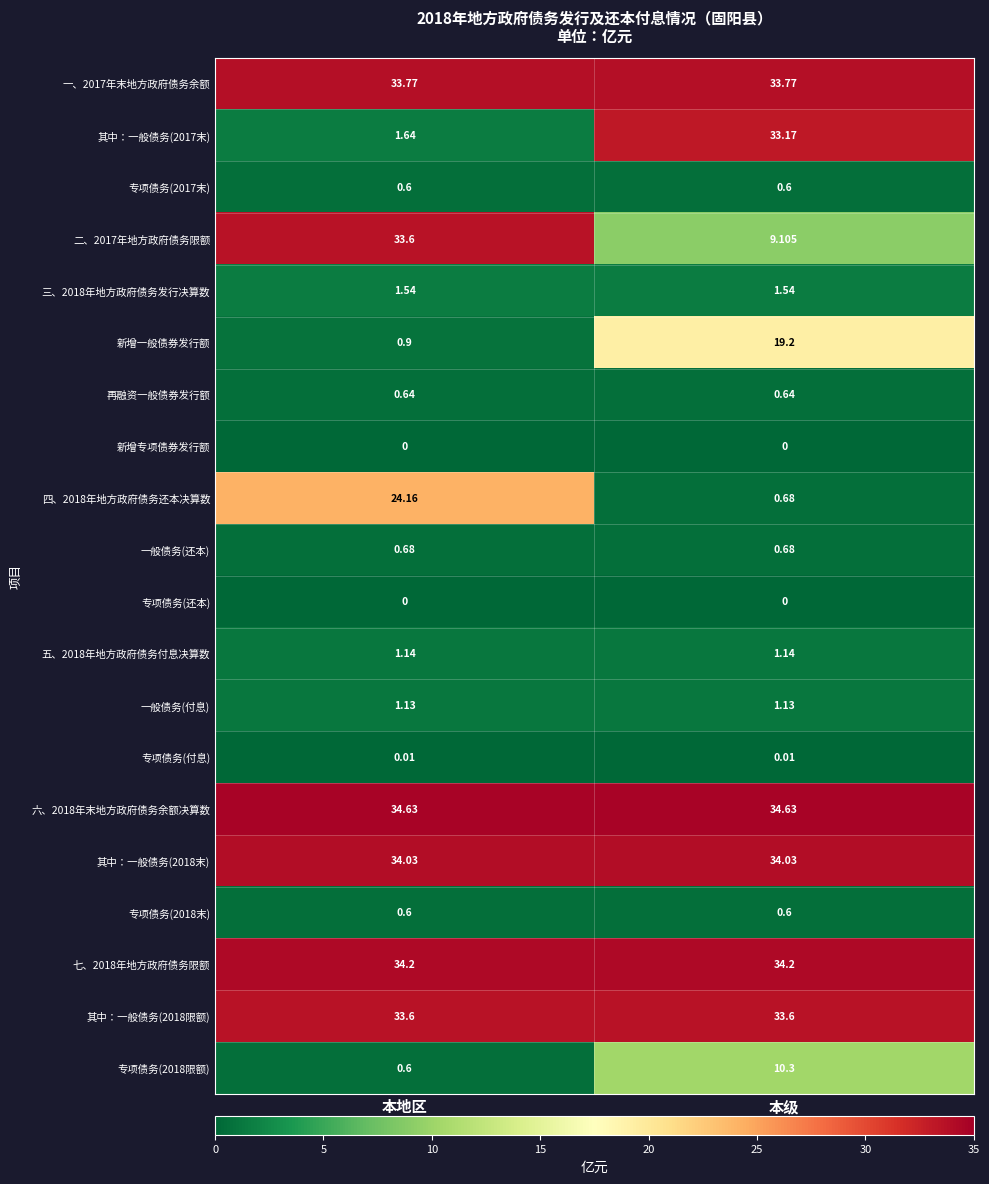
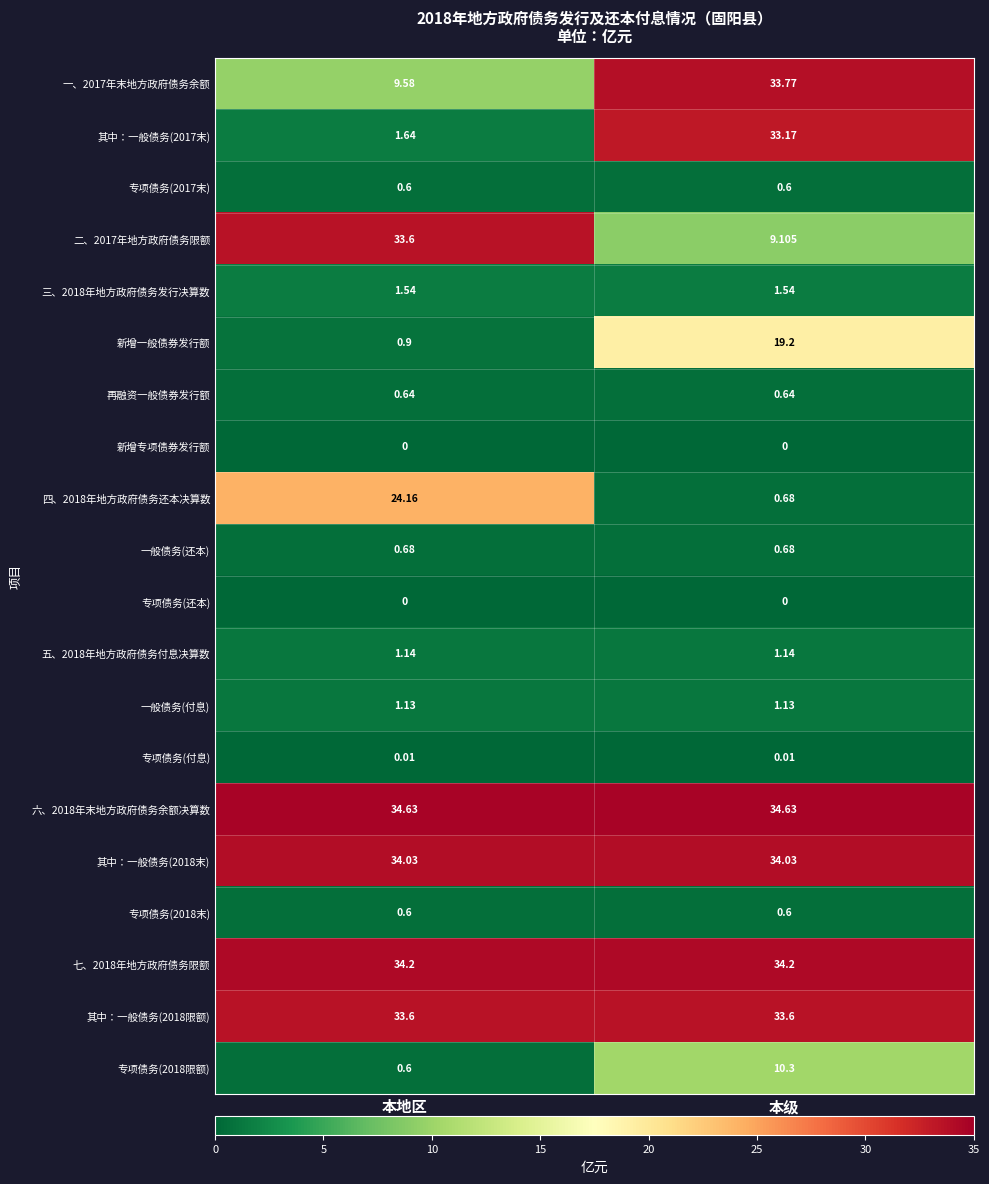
  {
    "一、2017年末地方政府债务余额": {
-     "本地区": 33.77,
+     "本地区": 9.58,
      "本级": 33.77
    },
    "其中：一般债务(2017末)": {
      "本地区": 1.64,
      "本级": 33.17
    },
    "专项债务(2017末)": {
      "本地区": 0.6,
      "本级": 0.6
    },
    "二、2017年地方政府债务限额": {
      "本地区": 33.6,
      "本级": 9.105
    },
    "三、2018年地方政府债务发行决算数": {
      "本地区": 1.54,
      "本级": 1.54
    },
    "新增一般债券发行额": {
      "本地区": 0.9,
      "本级": 19.2
    },
    "再融资一般债券发行额": {
      "本地区": 0.64,
      "本级": 0.64
    },
    "新增专项债券发行额": {
      "本地区": 0,
      "本级": 0
    },
    "四、2018年地方政府债务还本决算数": {
      "本地区": 24.16,
      "本级": 0.68
    },
    "一般债务(还本)": {
      "本地区": 0.68,
      "本级": 0.68
    },
    "专项债务(还本)": {
      "本地区": 0,
      "本级": 0
    },
    "五、2018年地方政府债务付息决算数": {
      "本地区": 1.14,
      "本级": 1.14
    },
    "一般债务(付息)": {
      "本地区": 1.13,
      "本级": 1.13
    },
    "专项债务(付息)": {
      "本地区": 0.01,
      "本级": 0.01
    },
    "六、2018年末地方政府债务余额决算数": {
      "本地区": 34.63,
      "本级": 34.63
    },
    "其中：一般债务(2018末)": {
      "本地区": 34.03,
      "本级": 34.03
    },
    "专项债务(2018末)": {
      "本地区": 0.6,
      "本级": 0.6
    },
    "七、2018年地方政府债务限额": {
      "本地区": 34.2,
      "本级": 34.2
    },
    "其中：一般债务(2018限额)": {
      "本地区": 33.6,
      "本级": 33.6
    },
    "专项债务(2018限额)": {
      "本地区": 0.6,
      "本级": 10.3
    }
  }
